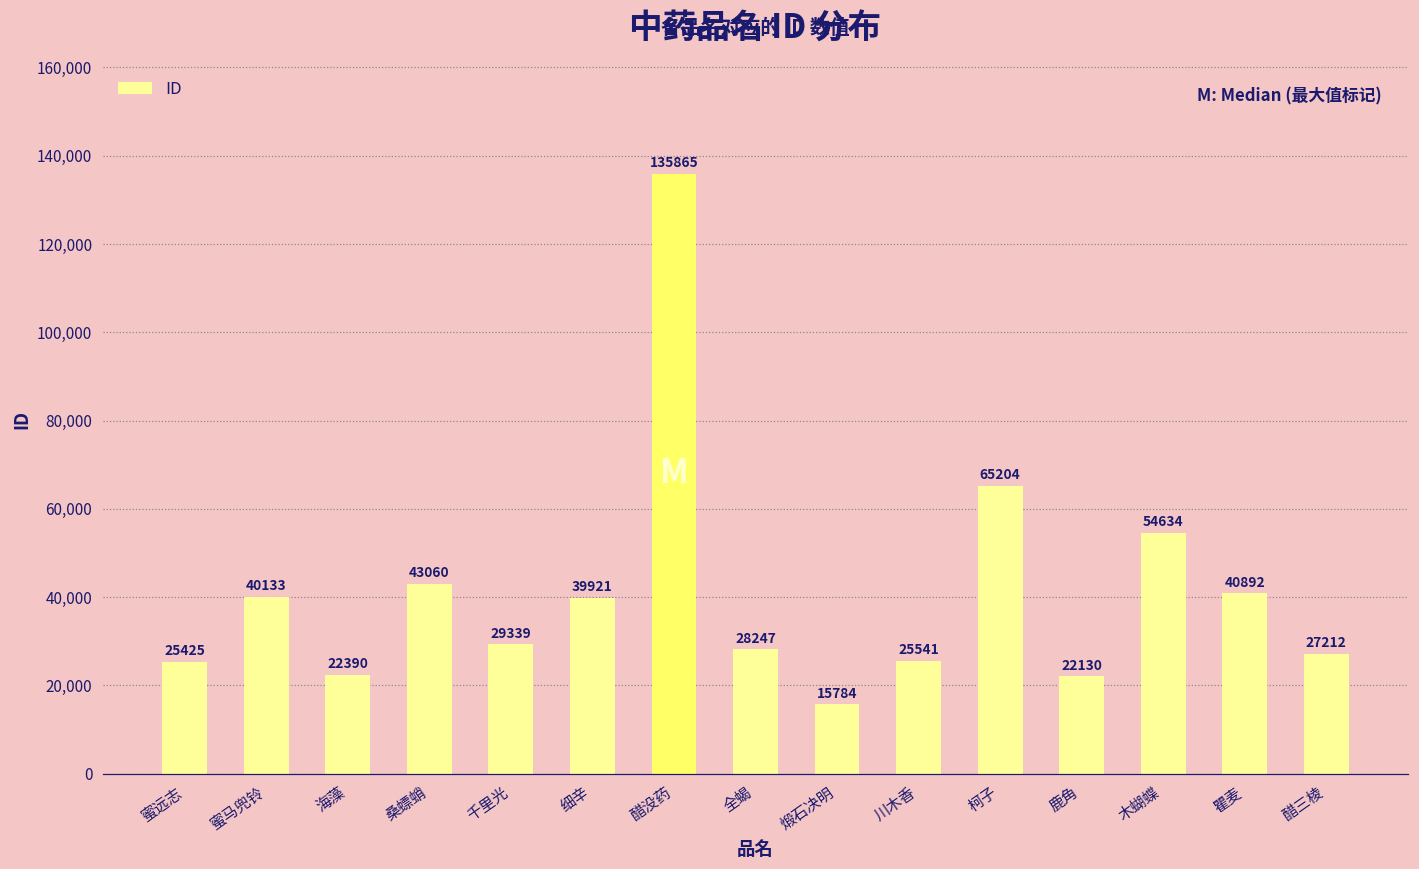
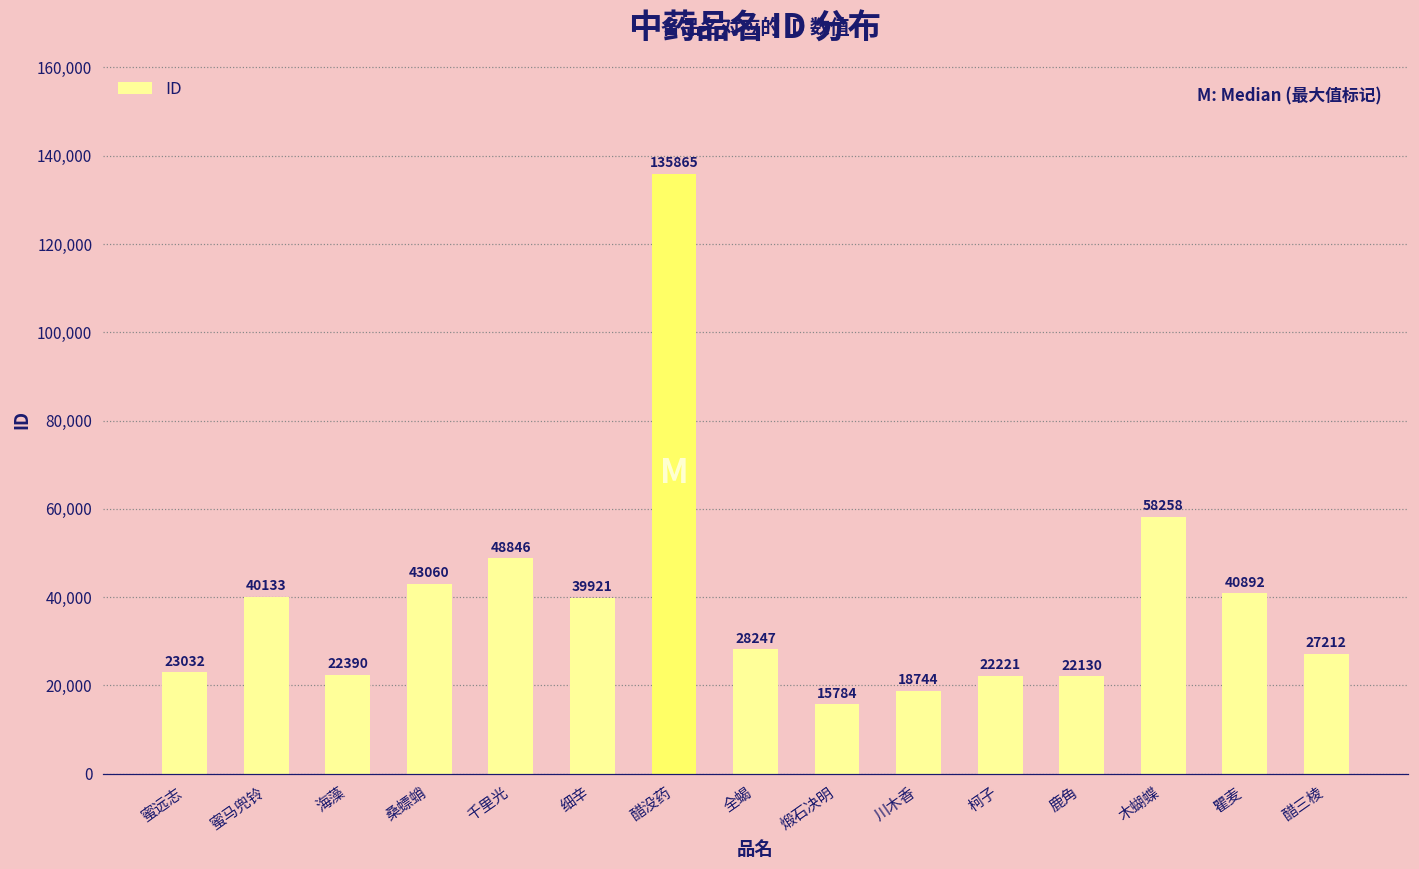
  {
-   "蜜远志": 25425,
+   "蜜远志": 23032,
    "蜜马兜铃": 40133,
    "海藻": 22390,
    "桑螵蛸": 43060,
-   "千里光": 29339,
+   "千里光": 48846,
    "细辛": 39921,
    "醋没药": 135865,
    "全蝎": 28247,
    "煅石决明": 15784,
-   "川木香": 25541,
-   "柯子": 65204,
+   "川木香": 18744,
+   "柯子": 22221,
    "鹿角": 22130,
-   "木蝴蝶": 54634,
+   "木蝴蝶": 58258,
    "瞿麦": 40892,
    "醋三棱": 27212
  }
